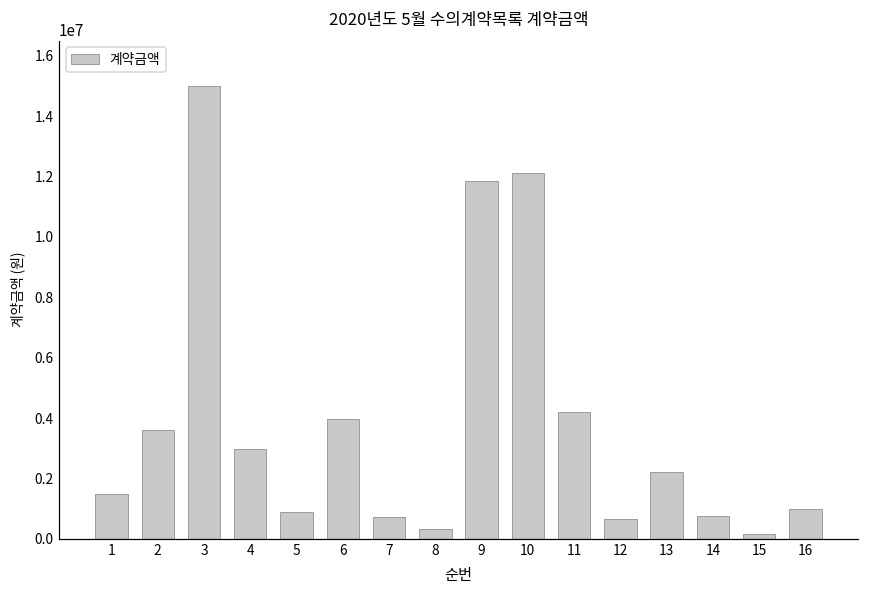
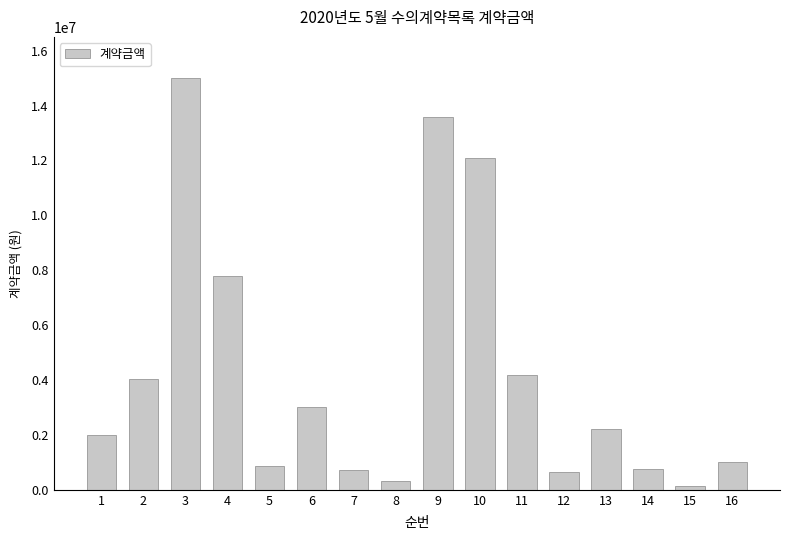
  {
-   "1": 1500000,
-   "2": 3600000,
+   "1": 2000000,
+   "2": 4000000,
    "3": 15000000,
-   "4": 3000000,
+   "4": 7800000,
    "5": 900000,
-   "6": 4000000,
+   "6": 3000000,
    "7": 700000,
    "8": 300000,
-   "9": 11800000,
+   "9": 13600000,
    "10": 12100000,
    "11": 4200000,
    "12": 700000,
    "13": 2200000,
    "14": 800000,
    "15": 100000,
    "16": 1000000
  }
